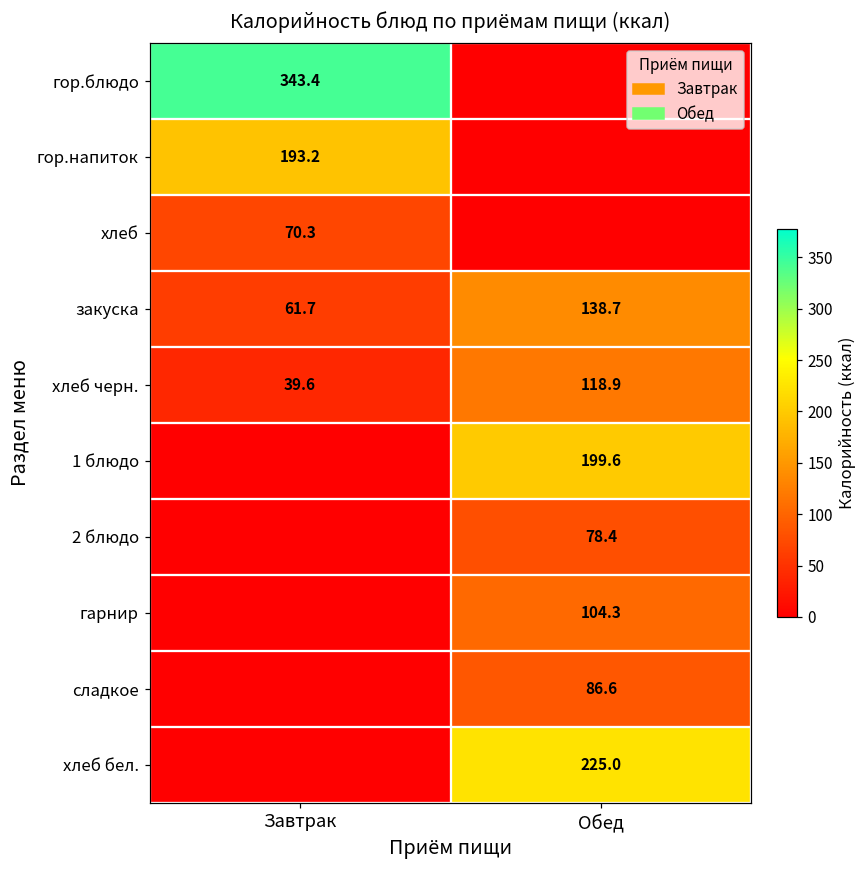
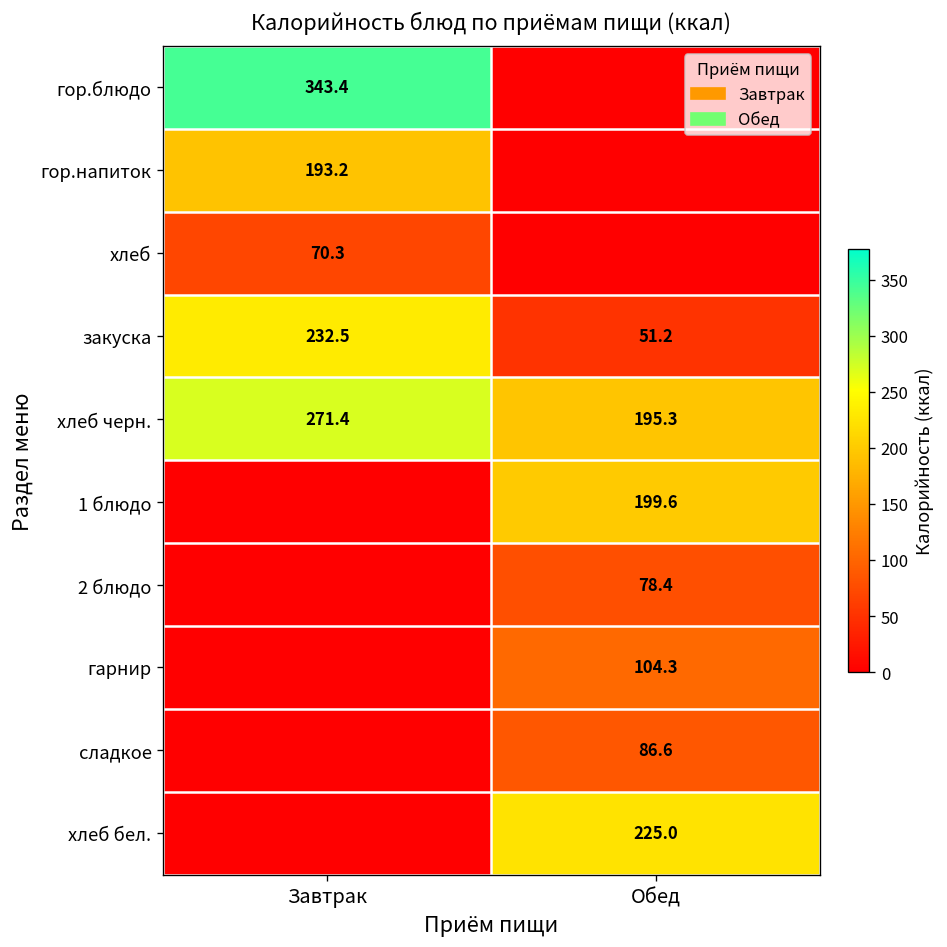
  {
    "гор.блюдо": {
      "Завтрак": 343.4
    },
    "гор.напиток": {
      "Завтрак": 193.2
    },
    "хлеб": {
      "Завтрак": 70.3
    },
    "закуска": {
-     "Завтрак": 61.7,
-     "Обед": 138.7
+     "Завтрак": 232.5,
+     "Обед": 51.2
    },
    "хлеб черн.": {
-     "Завтрак": 39.6,
-     "Обед": 118.9
+     "Завтрак": 271.4,
+     "Обед": 195.3
    },
    "1 блюдо": {
      "Обед": 199.6
    },
    "2 блюдо": {
      "Обед": 78.4
    },
    "гарнир": {
      "Обед": 104.3
    },
    "сладкое": {
      "Обед": 86.6
    },
    "хлеб бел.": {
      "Обед": 225.0
    }
  }
